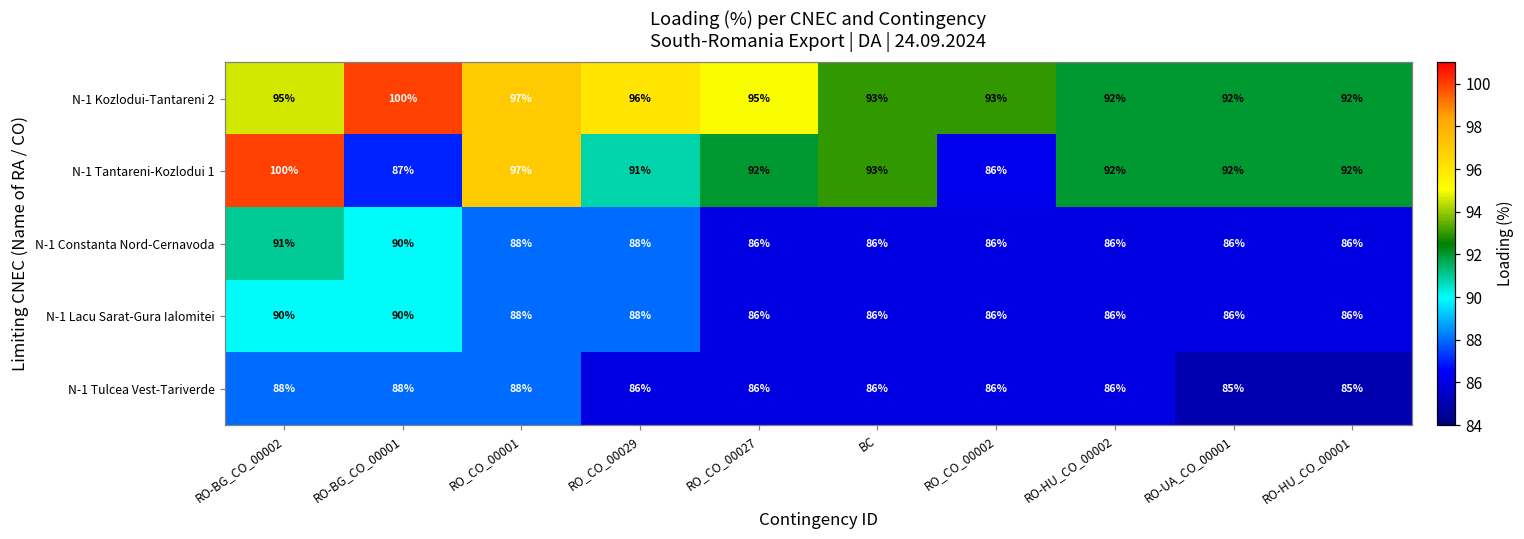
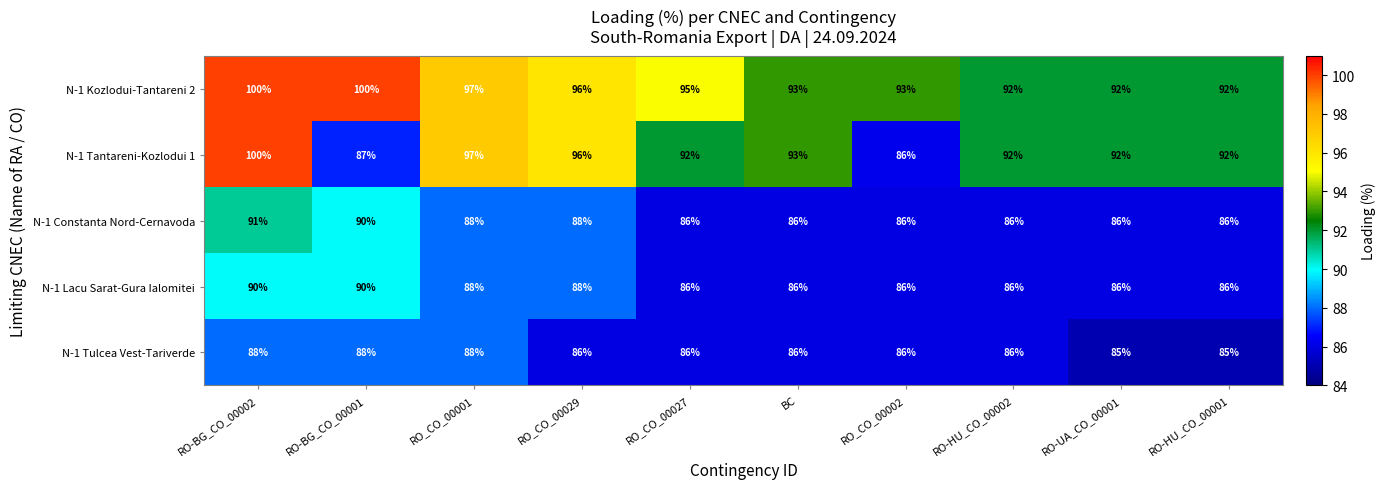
  {
    "N-1 Kozlodui-Tantareni 2": {
-     "RO-BG_CO_00002": "95%",
+     "RO-BG_CO_00002": "100%",
      "RO-BG_CO_00001": "100%",
      "RO_CO_00001": "97%",
      "RO_CO_00029": "96%",
      "RO_CO_00027": "95%",
      "BC": "93%",
      "RO_CO_00002": "93%",
      "RO-HU_CO_00002": "92%",
      "RO-UA_CO_00001": "92%",
      "RO-HU_CO_00001": "92%"
    },
    "N-1 Tantareni-Kozlodui 1": {
      "RO-BG_CO_00002": "100%",
      "RO-BG_CO_00001": "87%",
      "RO_CO_00001": "97%",
-     "RO_CO_00029": "91%",
+     "RO_CO_00029": "96%",
      "RO_CO_00027": "92%",
      "BC": "93%",
      "RO_CO_00002": "86%",
      "RO-HU_CO_00002": "92%",
      "RO-UA_CO_00001": "92%",
      "RO-HU_CO_00001": "92%"
    },
    "N-1 Constanta Nord-Cernavoda": {
      "RO-BG_CO_00002": "91%",
      "RO-BG_CO_00001": "90%",
      "RO_CO_00001": "88%",
      "RO_CO_00029": "88%",
      "RO_CO_00027": "86%",
      "BC": "86%",
      "RO_CO_00002": "86%",
      "RO-HU_CO_00002": "86%",
      "RO-UA_CO_00001": "86%",
      "RO-HU_CO_00001": "86%"
    },
    "N-1 Lacu Sarat-Gura Ialomitei": {
      "RO-BG_CO_00002": "90%",
      "RO-BG_CO_00001": "90%",
      "RO_CO_00001": "88%",
      "RO_CO_00029": "88%",
      "RO_CO_00027": "86%",
      "BC": "86%",
      "RO_CO_00002": "86%",
      "RO-HU_CO_00002": "86%",
      "RO-UA_CO_00001": "86%",
      "RO-HU_CO_00001": "86%"
    },
    "N-1 Tulcea Vest-Tariverde": {
      "RO-BG_CO_00002": "88%",
      "RO-BG_CO_00001": "88%",
      "RO_CO_00001": "88%",
      "RO_CO_00029": "86%",
      "RO_CO_00027": "86%",
      "BC": "86%",
      "RO_CO_00002": "86%",
      "RO-HU_CO_00002": "86%",
      "RO-UA_CO_00001": "85%",
      "RO-HU_CO_00001": "85%"
    }
  }
